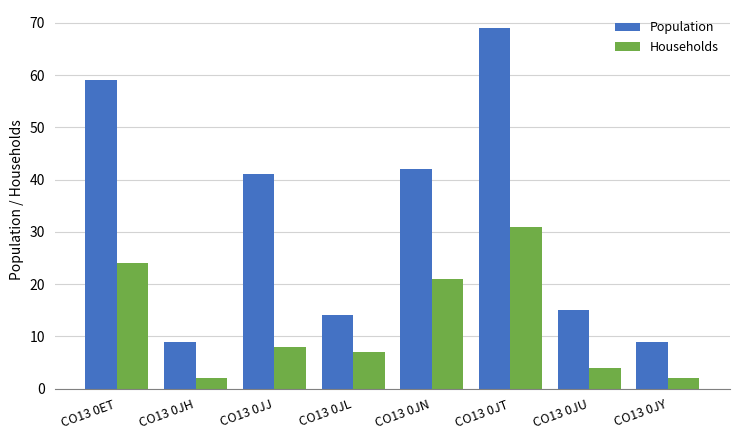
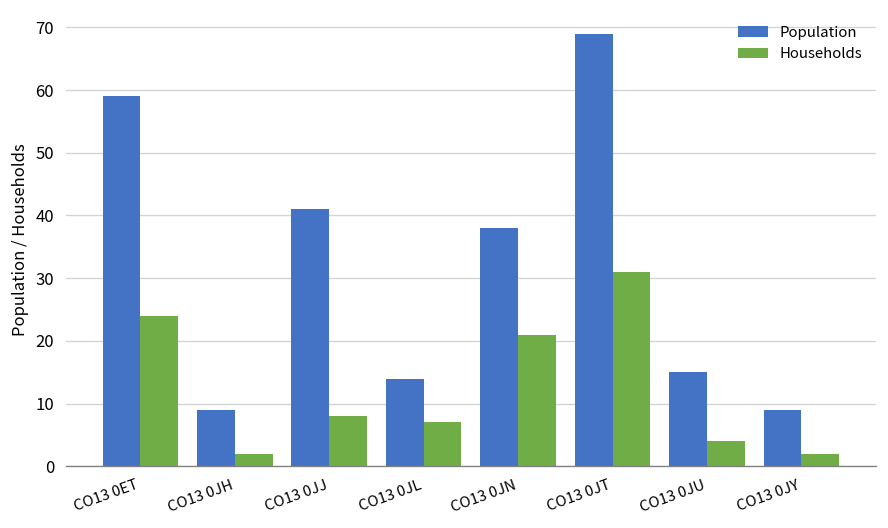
  {
    "Population": {
      "CO13 0ET": 59,
      "CO13 0JH": 9,
      "CO13 0JJ": 41,
      "CO13 0JL": 14,
-     "CO13 0JN": 42,
+     "CO13 0JN": 38,
      "CO13 0JT": 69,
      "CO13 0JU": 15,
      "CO13 0JY": 9
    },
    "Households": {
      "CO13 0ET": 24,
      "CO13 0JH": 2,
      "CO13 0JJ": 8,
      "CO13 0JL": 7,
      "CO13 0JN": 21,
      "CO13 0JT": 31,
      "CO13 0JU": 4,
      "CO13 0JY": 2
    }
  }
